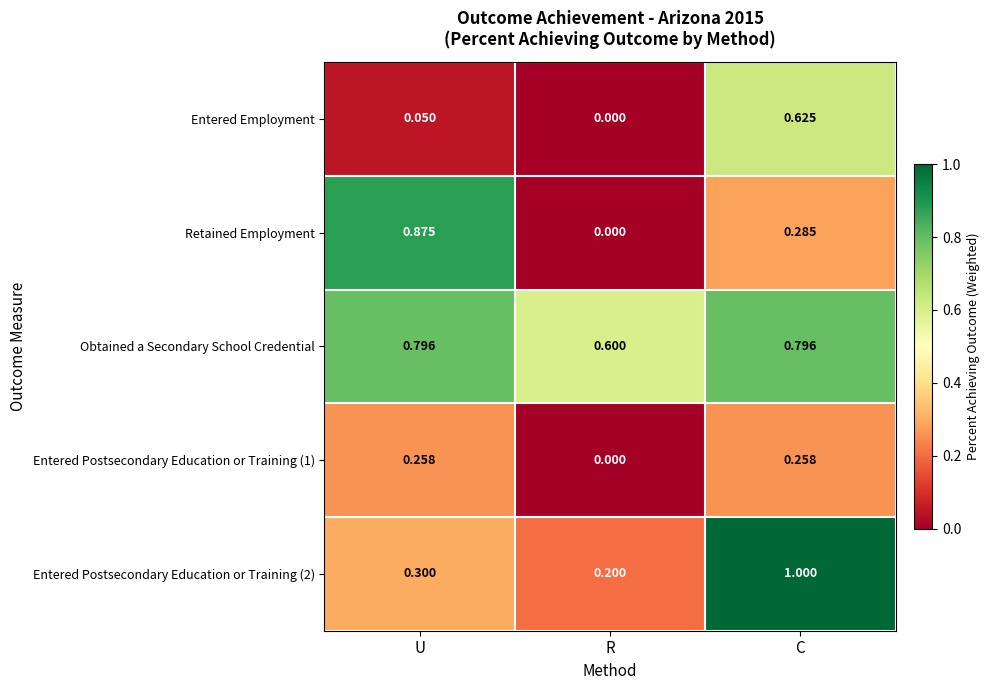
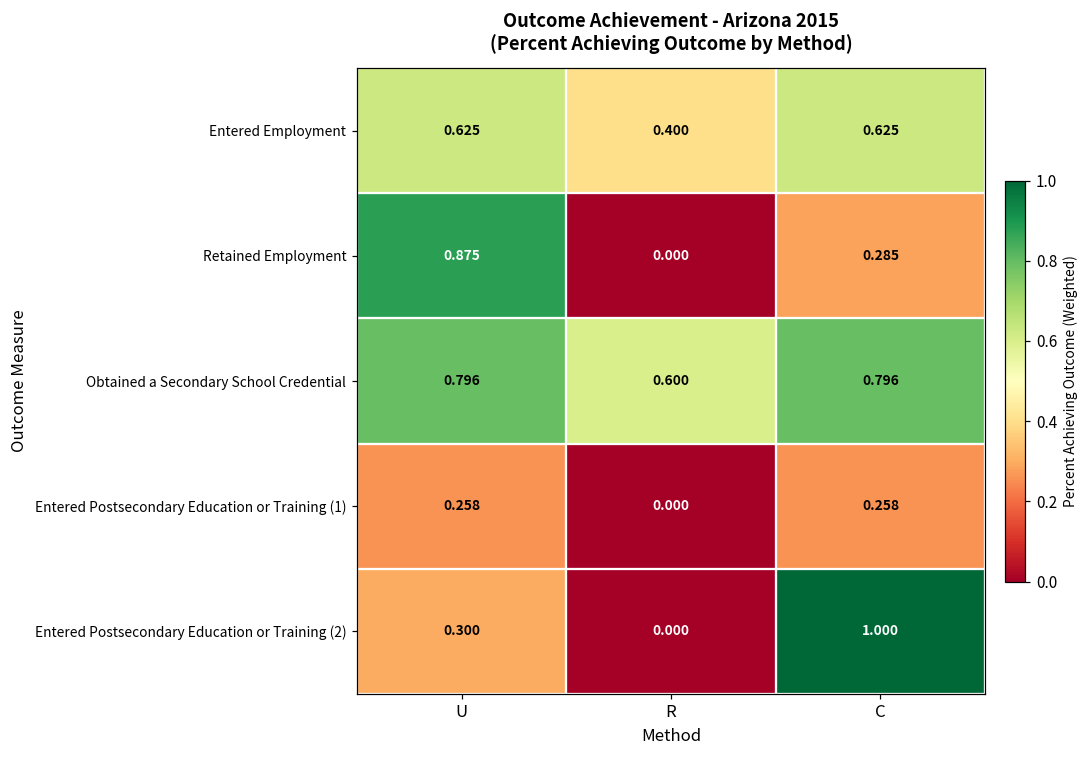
  {
    "Entered Employment": {
-     "U": 0.050,
-     "R": 0.000,
+     "U": 0.625,
+     "R": 0.400,
      "C": 0.625
    },
    "Retained Employment": {
      "U": 0.875,
      "R": 0.000,
      "C": 0.285
    },
    "Obtained a Secondary School Credential": {
      "U": 0.796,
      "R": 0.600,
      "C": 0.796
    },
    "Entered Postsecondary Education or Training (1)": {
      "U": 0.258,
      "R": 0.000,
      "C": 0.258
    },
    "Entered Postsecondary Education or Training (2)": {
      "U": 0.300,
-     "R": 0.200,
+     "R": 0.000,
      "C": 1.000
    }
  }
